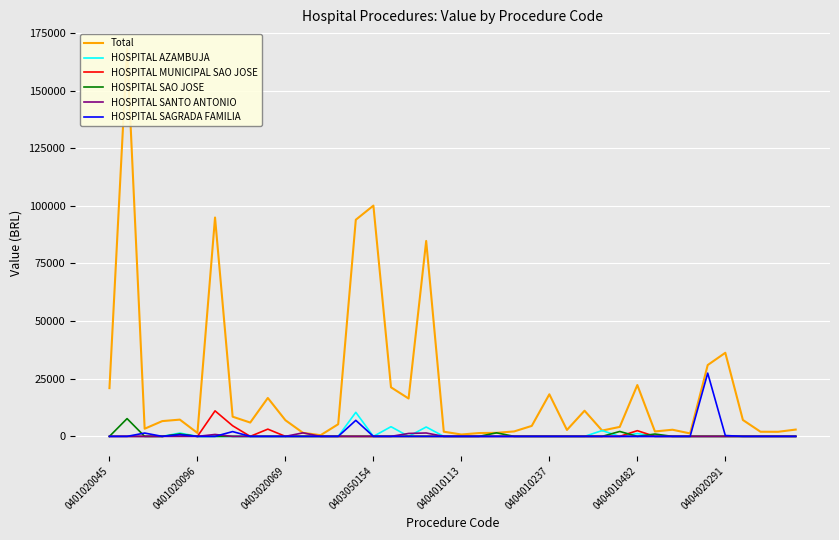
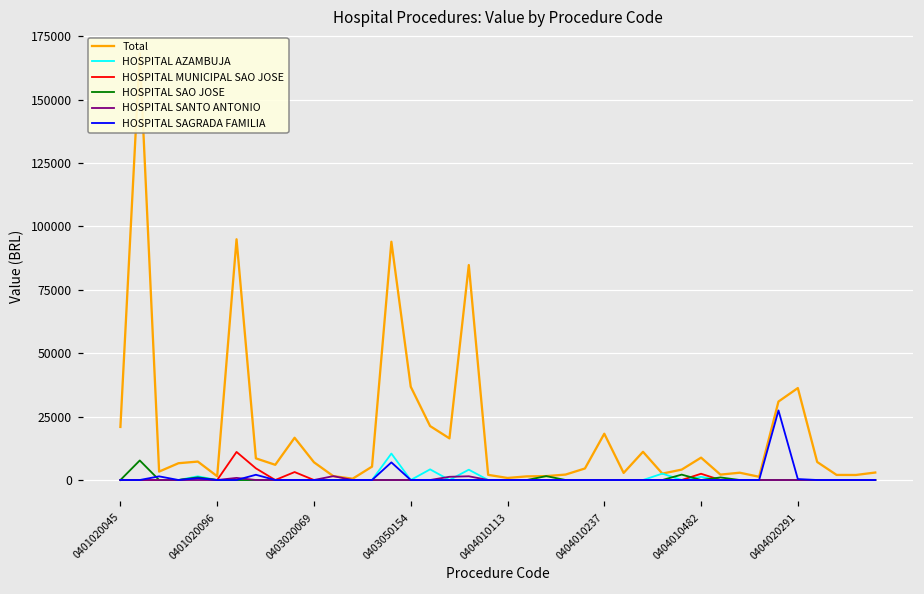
  {
    "Total": {
      "0401020045": 21000,
      "0401020096": 1000,
      "0403020069": 7000,
-     "0403050154": 100000,
+     "0403050154": 37000,
      "0404010237": 18000,
-     "0404010482": 22000,
+     "0404010482": 9000,
      "0404020291": 36000
    },
    "HOSPITAL AZAMBUJA": {
      "0404010482": 1000
    },
    "HOSPITAL MUNICIPAL SAO JOSE": {
      "0404010482": 2000
    }
  }
